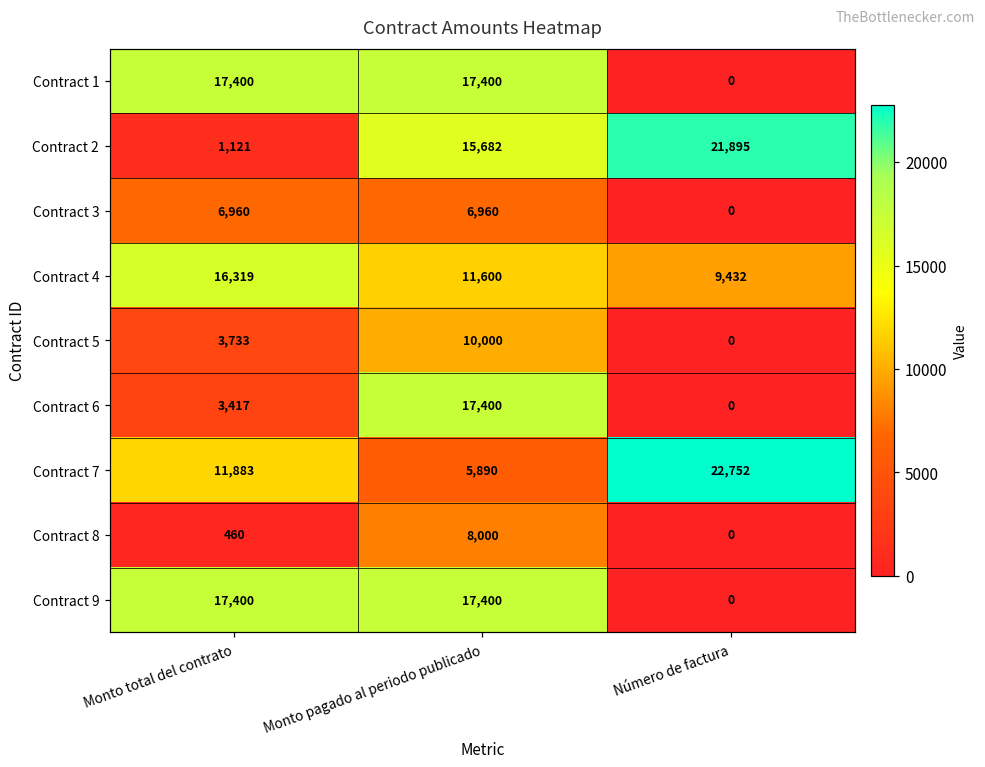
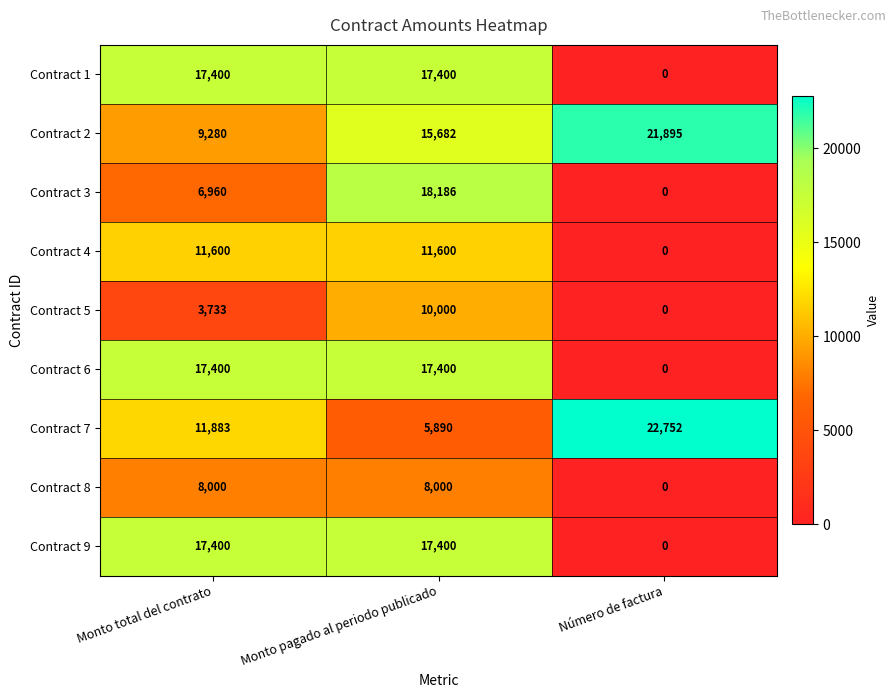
  {
    "Contract 1": {
      "Monto total del contrato": "17,400",
      "Monto pagado al periodo publicado": "17,400",
      "Número de factura": "0"
    },
    "Contract 2": {
-     "Monto total del contrato": "1,121",
+     "Monto total del contrato": "9,280",
      "Monto pagado al periodo publicado": "15,682",
      "Número de factura": "21,895"
    },
    "Contract 3": {
      "Monto total del contrato": "6,960",
-     "Monto pagado al periodo publicado": "6,960",
+     "Monto pagado al periodo publicado": "18,186",
      "Número de factura": "0"
    },
    "Contract 4": {
-     "Monto total del contrato": "16,319",
+     "Monto total del contrato": "11,600",
      "Monto pagado al periodo publicado": "11,600",
-     "Número de factura": "9,432"
+     "Número de factura": "0"
    },
    "Contract 5": {
      "Monto total del contrato": "3,733",
      "Monto pagado al periodo publicado": "10,000",
      "Número de factura": "0"
    },
    "Contract 6": {
-     "Monto total del contrato": "3,417",
+     "Monto total del contrato": "17,400",
      "Monto pagado al periodo publicado": "17,400",
      "Número de factura": "0"
    },
    "Contract 7": {
      "Monto total del contrato": "11,883",
      "Monto pagado al periodo publicado": "5,890",
      "Número de factura": "22,752"
    },
    "Contract 8": {
-     "Monto total del contrato": "460",
+     "Monto total del contrato": "8,000",
      "Monto pagado al periodo publicado": "8,000",
      "Número de factura": "0"
    },
    "Contract 9": {
      "Monto total del contrato": "17,400",
      "Monto pagado al periodo publicado": "17,400",
      "Número de factura": "0"
    }
  }
